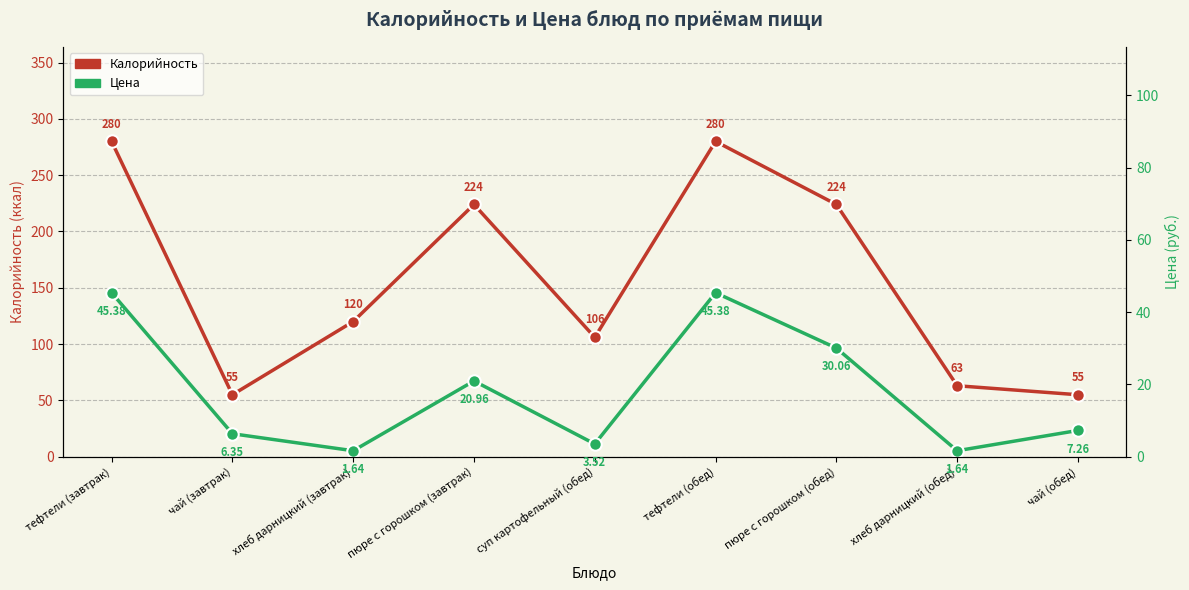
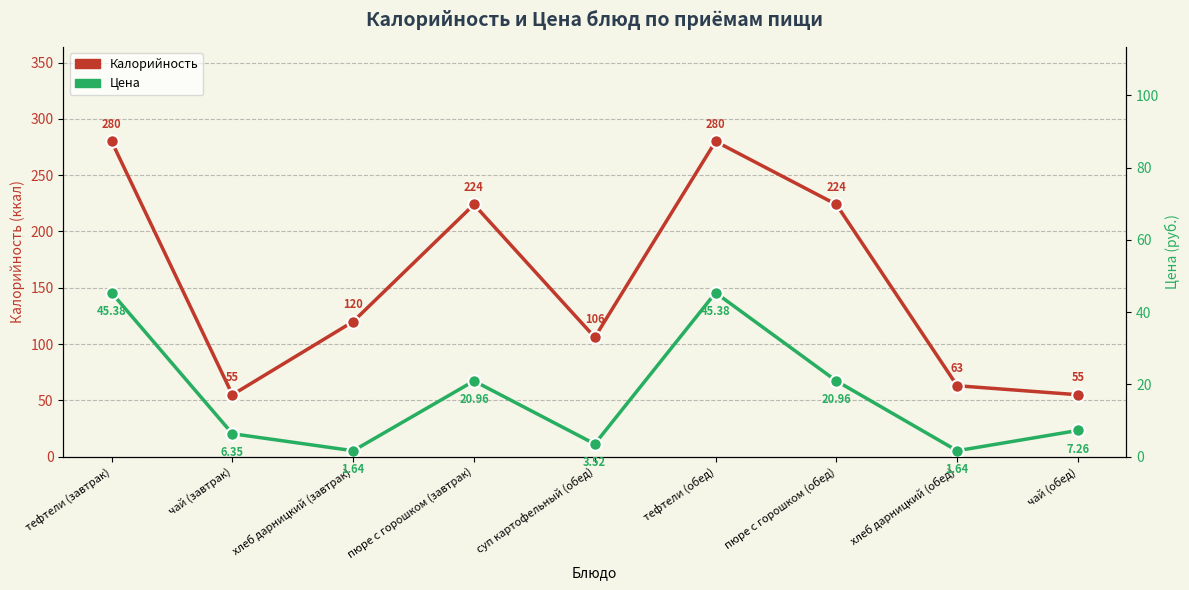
  {
    "Калорийность": {
      "тефтели (завтрак)": 280,
      "чай (завтрак)": 55,
      "хлеб дарницкий (завтрак)": 120,
      "пюре с горошком (завтрак)": 224,
      "суп картофельный (обед)": 106,
      "тефтели (обед)": 280,
      "пюре с горошком (обед)": 224,
      "хлеб дарницкий (обед)": 63,
      "чай (обед)": 55
    },
    "Цена": {
      "тефтели (завтрак)": 45.38,
      "чай (завтрак)": 6.35,
      "хлеб дарницкий (завтрак)": 1.64,
      "пюре с горошком (завтрак)": 20.96,
      "суп картофельный (обед)": 3.52,
      "тефтели (обед)": 45.38,
-     "пюре с горошком (обед)": 30.06,
+     "пюре с горошком (обед)": 20.96,
      "хлеб дарницкий (обед)": 1.64,
      "чай (обед)": 7.26
    }
  }
